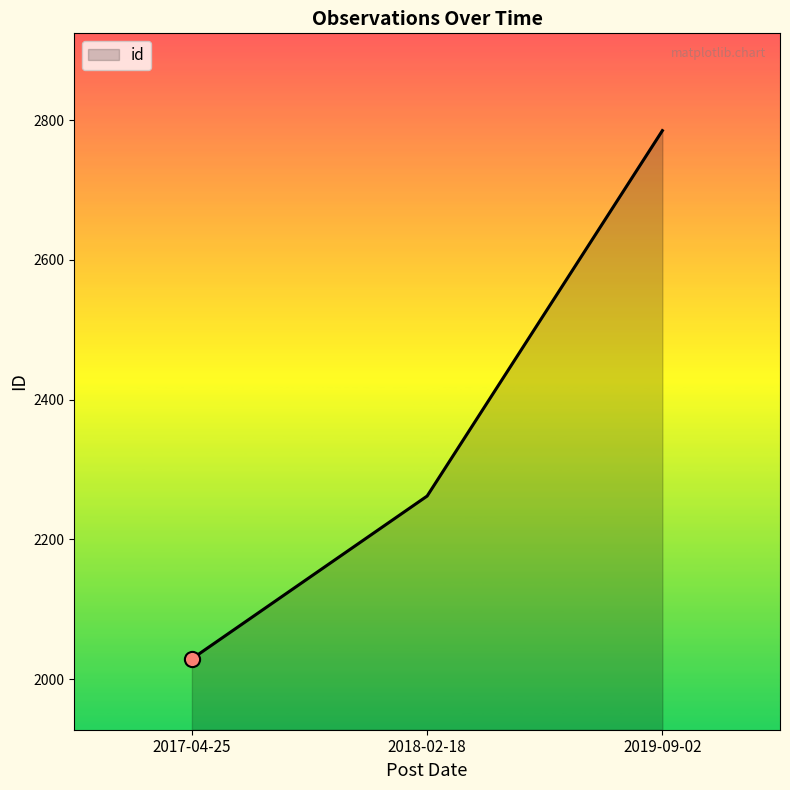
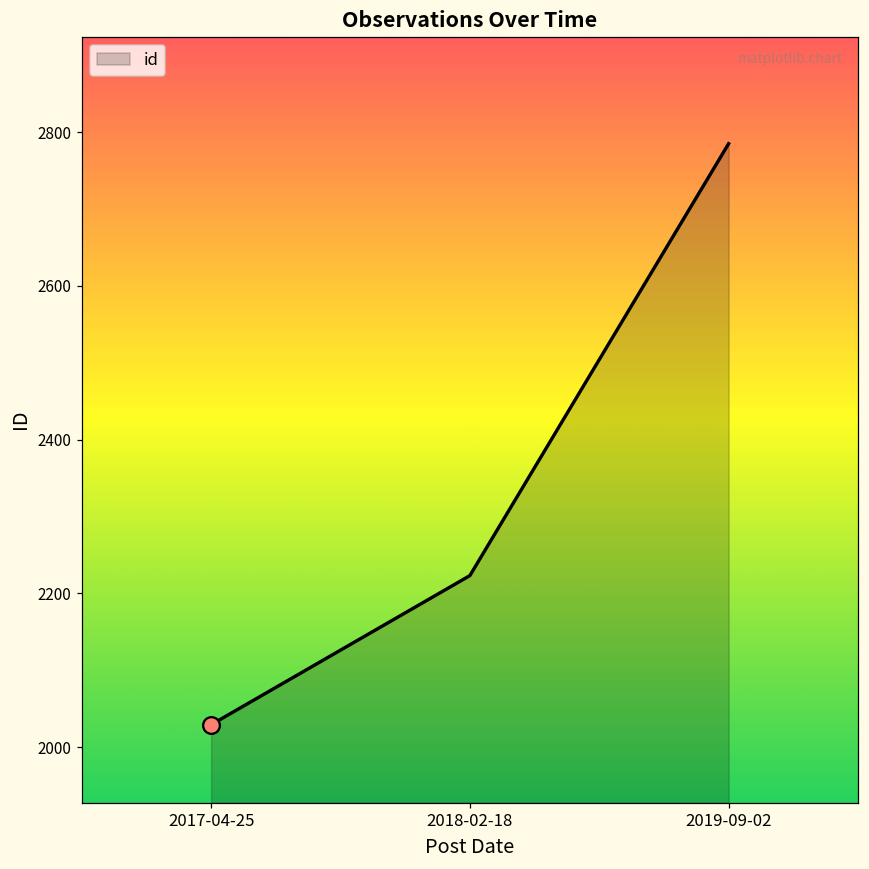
  {
    "id": {
-     "2018-02-18": 2260,
+     "2018-02-18": 2220,
      "2019-09-02": 2790
    }
  }
